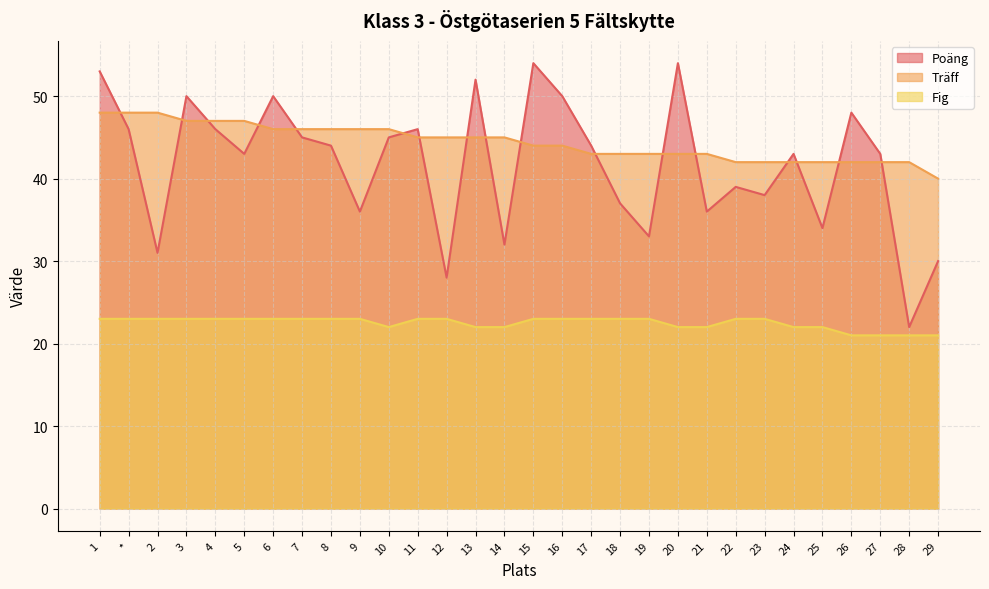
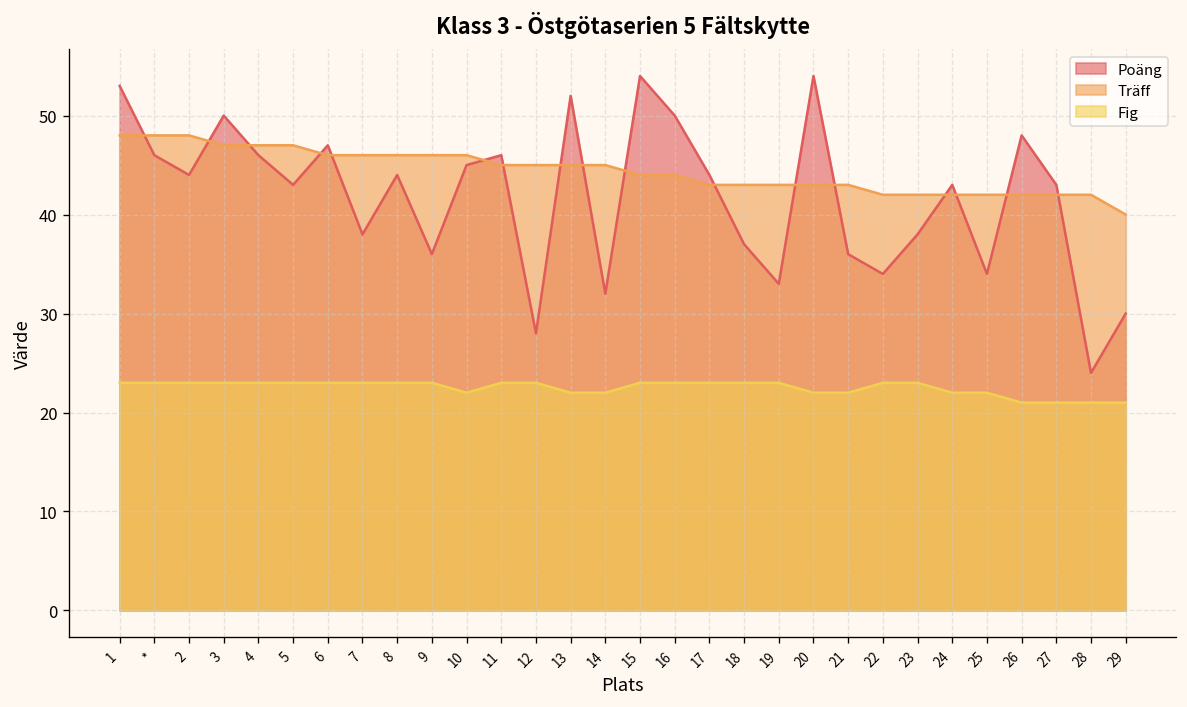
  {
    "Poäng": {
      "1": 53,
      "*": 46,
-     "2": 31,
+     "2": 44,
      "3": 50,
      "4": 46,
      "5": 43,
-     "6": 50,
-     "7": 45,
+     "6": 47,
+     "7": 38,
      "8": 44,
      "9": 36,
      "10": 45,
      "11": 46,
      "12": 28,
      "13": 52,
      "14": 32,
      "15": 54,
      "16": 50,
      "17": 44,
      "18": 37,
      "19": 33,
      "20": 54,
      "21": 36,
-     "22": 39,
+     "22": 34,
      "23": 38,
      "24": 43,
      "25": 34,
      "26": 48,
      "27": 43,
-     "28": 22,
+     "28": 24,
      "29": 30
    }
  }
